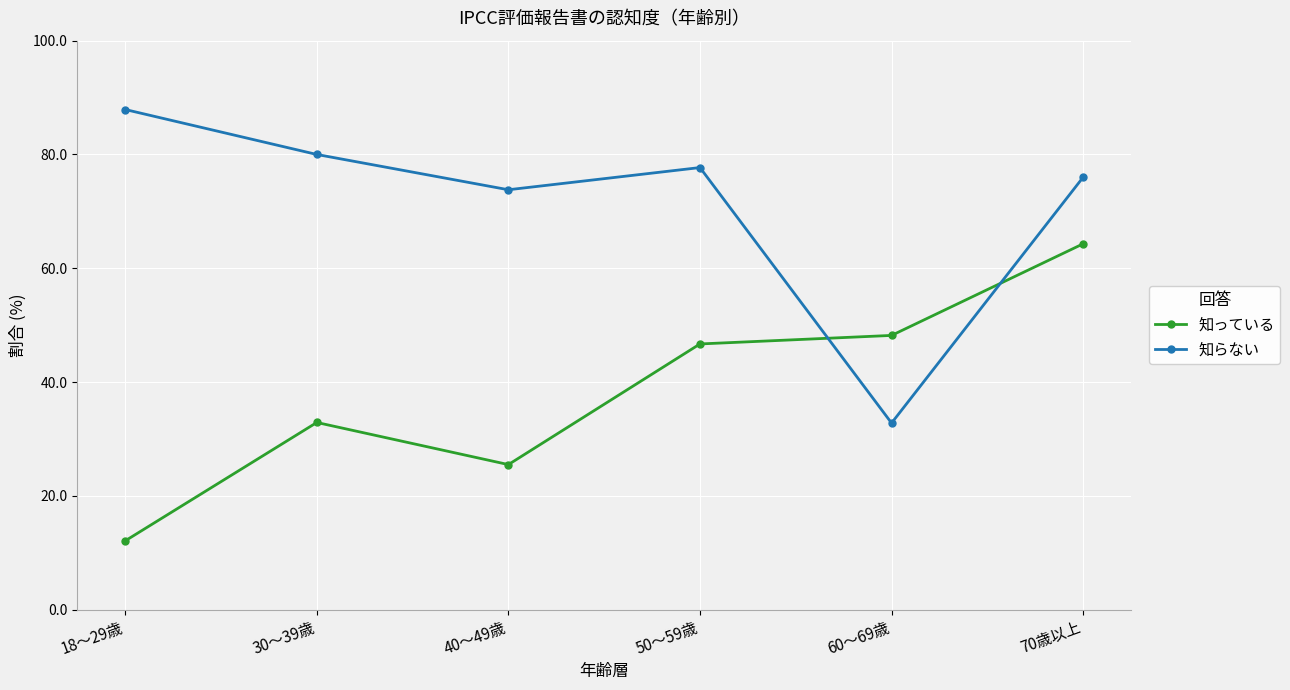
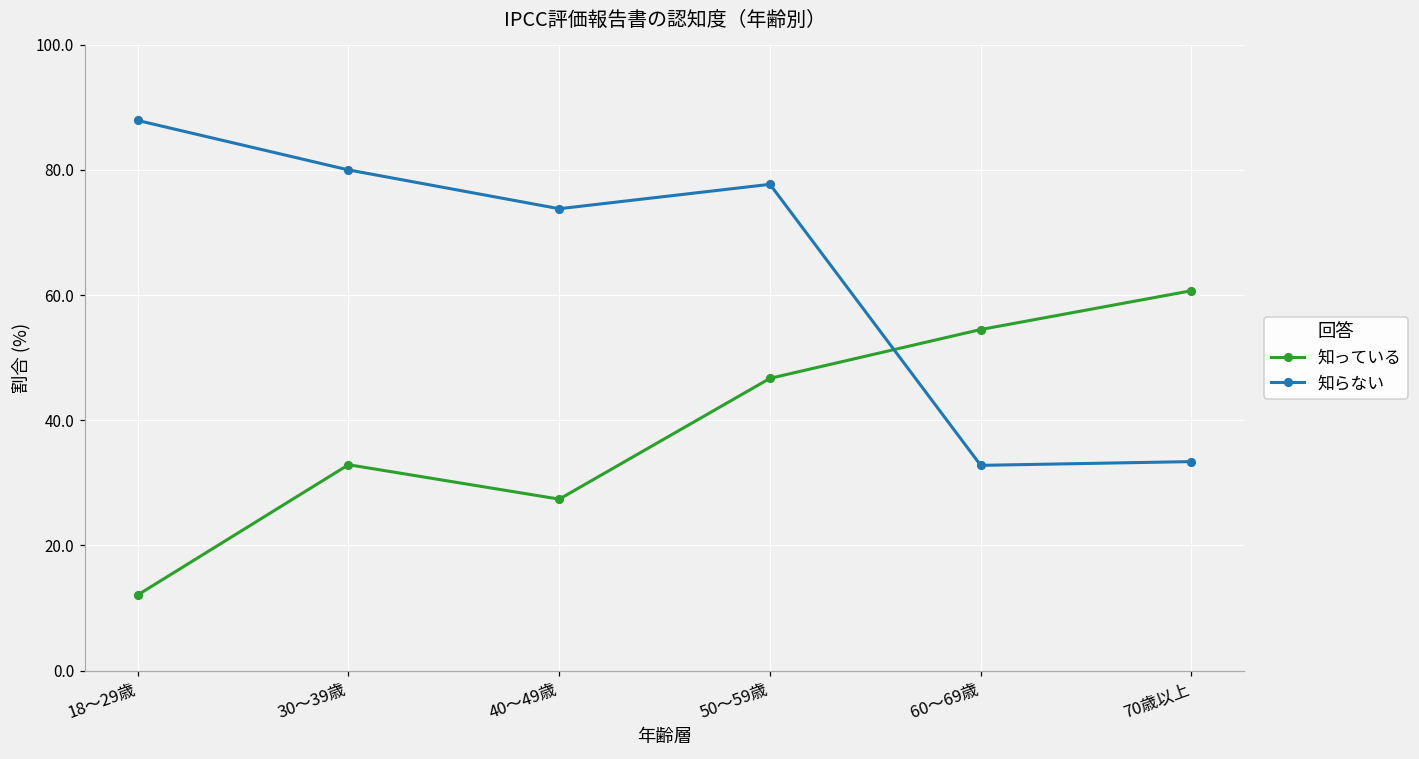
  {
    "知っている": {
      "18～29歳": 12,
      "30～39歳": 33,
-     "40～49歳": 26,
+     "40～49歳": 27,
      "50～59歳": 47,
-     "60～69歳": 48,
-     "70歳以上": 64
+     "60～69歳": 55,
+     "70歳以上": 61
    },
    "知らない": {
      "18～29歳": 88,
      "30～39歳": 80,
      "40～49歳": 74,
      "50～59歳": 78,
      "60～69歳": 33,
-     "70歳以上": 76
+     "70歳以上": 33
    }
  }
